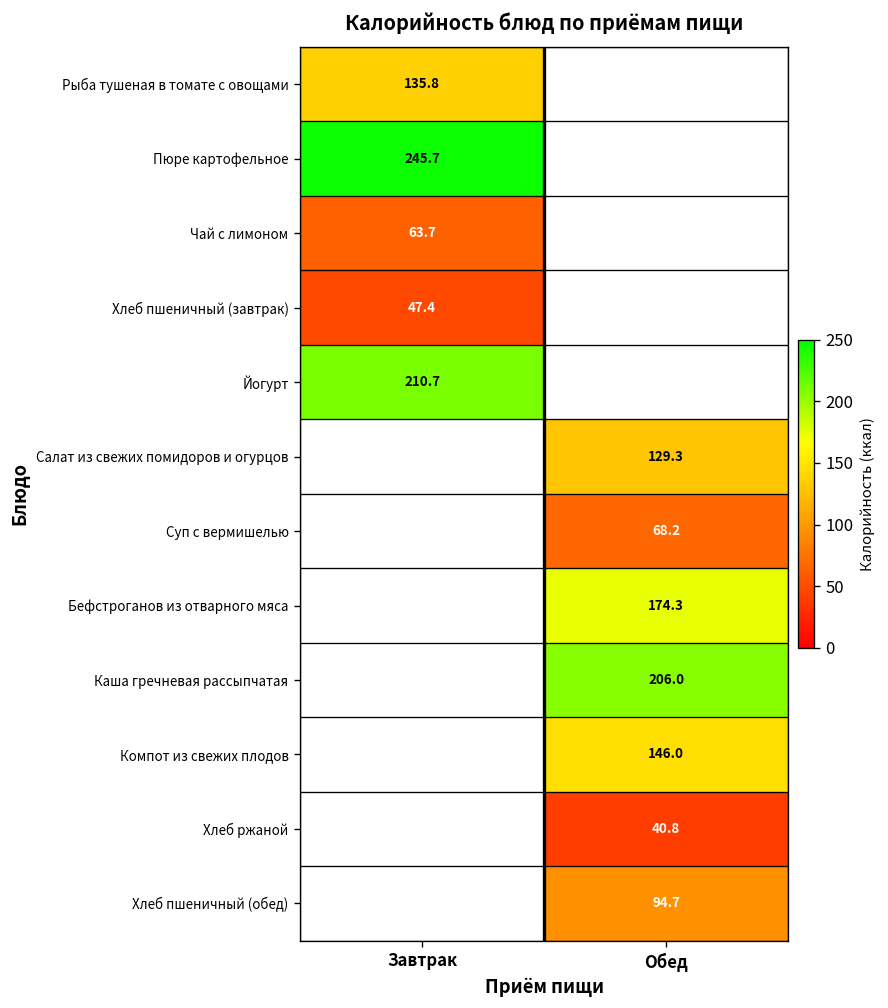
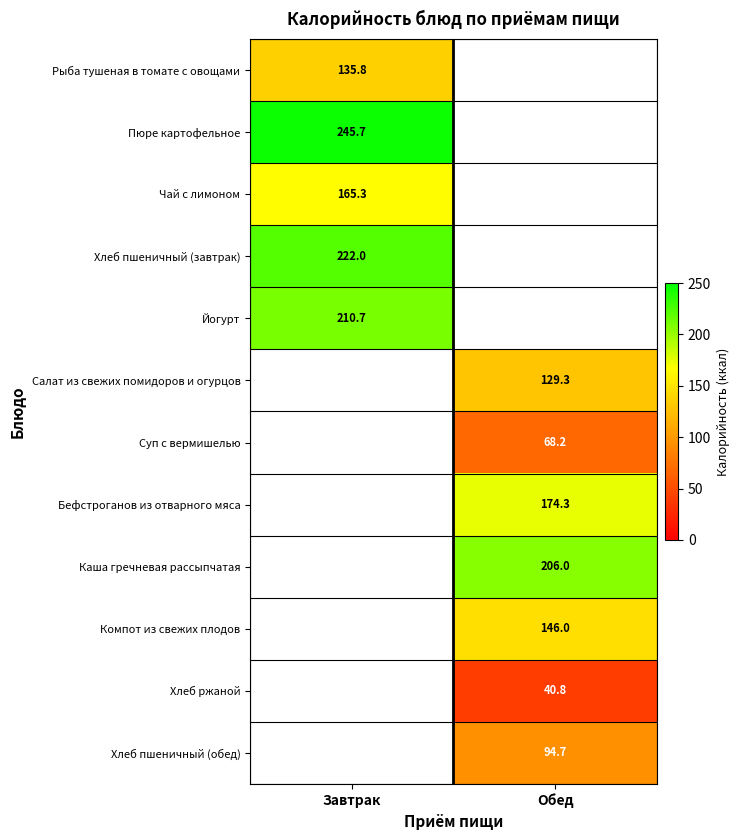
  {
    "Рыба тушеная в томате с овощами": {
      "Завтрак": 135.8
    },
    "Пюре картофельное": {
      "Завтрак": 245.7
    },
    "Чай с лимоном": {
-     "Завтрак": 63.7
+     "Завтрак": 165.3
    },
    "Хлеб пшеничный (завтрак)": {
-     "Завтрак": 47.4
+     "Завтрак": 222.0
    },
    "Йогурт": {
      "Завтрак": 210.7
    },
    "Салат из свежих помидоров и огурцов": {
      "Обед": 129.3
    },
    "Суп с вермишелью": {
      "Обед": 68.2
    },
    "Бефстроганов из отварного мяса": {
      "Обед": 174.3
    },
    "Каша гречневая рассыпчатая": {
      "Обед": 206.0
    },
    "Компот из свежих плодов": {
      "Обед": 146.0
    },
    "Хлеб ржаной": {
      "Обед": 40.8
    },
    "Хлеб пшеничный (обед)": {
      "Обед": 94.7
    }
  }
